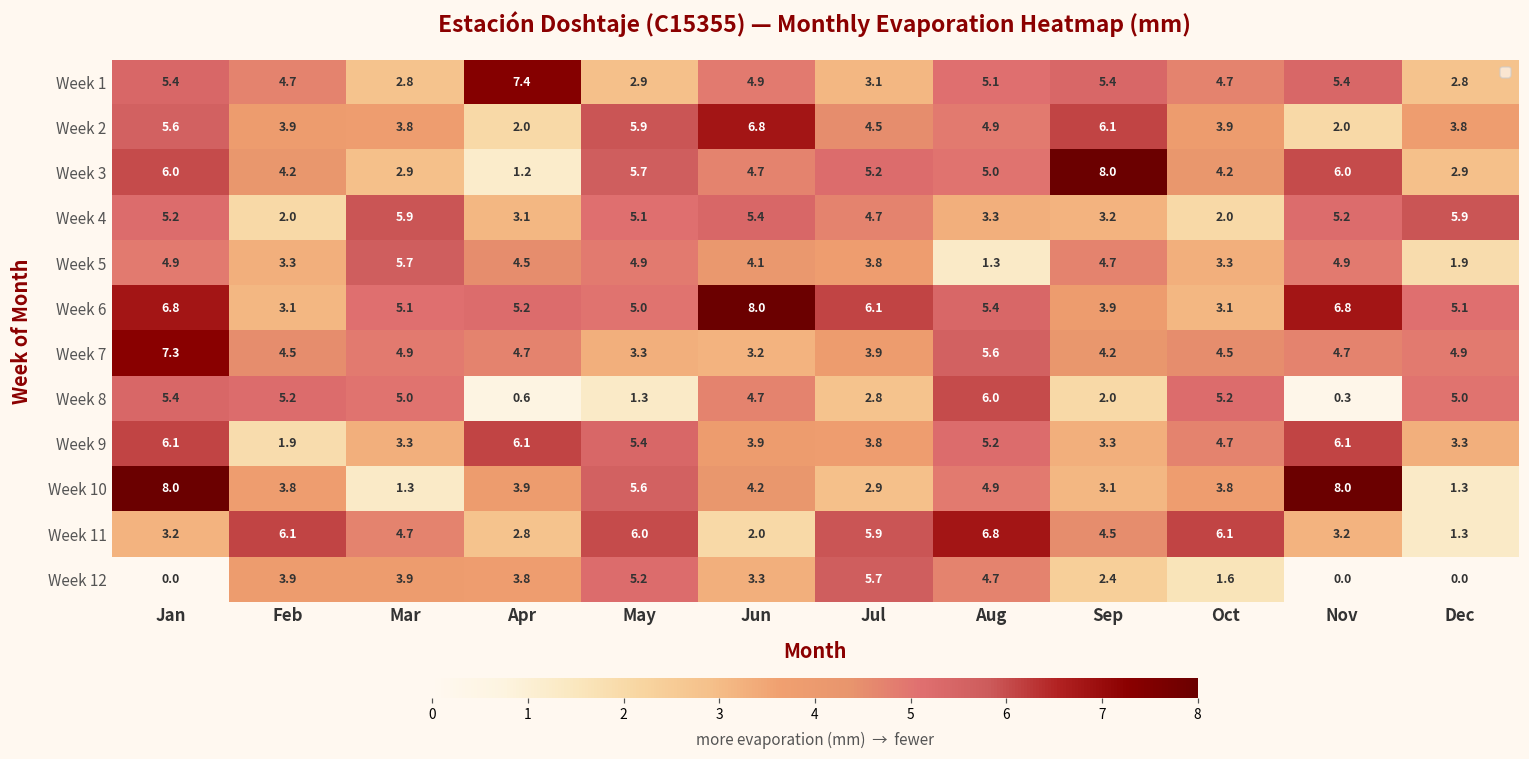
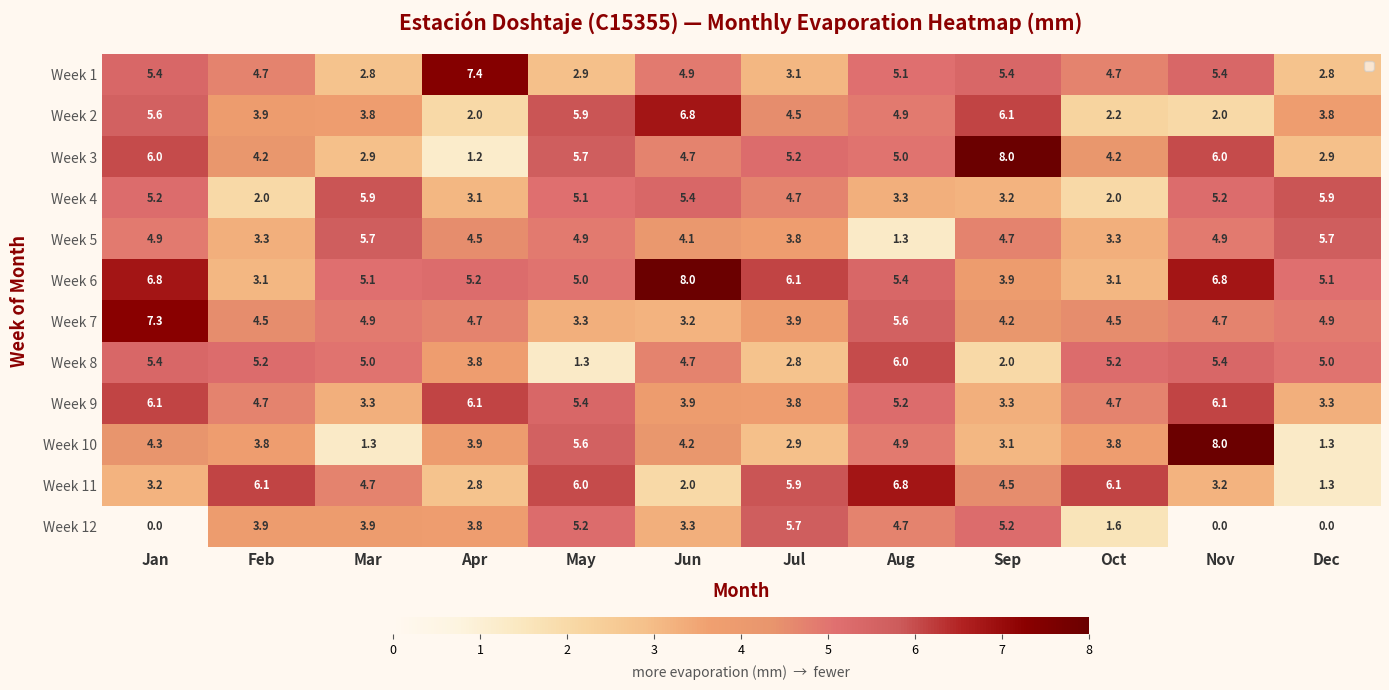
  {
    "Week 1": {
      "Jan": 5.4,
      "Feb": 4.7,
      "Mar": 2.8,
      "Apr": 7.4,
      "May": 2.9,
      "Jun": 4.9,
      "Jul": 3.1,
      "Aug": 5.1,
      "Sep": 5.4,
      "Oct": 4.7,
      "Nov": 5.4,
      "Dec": 2.8
    },
    "Week 2": {
      "Jan": 5.6,
      "Feb": 3.9,
      "Mar": 3.8,
      "Apr": 2.0,
      "May": 5.9,
      "Jun": 6.8,
      "Jul": 4.5,
      "Aug": 4.9,
      "Sep": 6.1,
-     "Oct": 3.9,
+     "Oct": 2.2,
      "Nov": 2.0,
      "Dec": 3.8
    },
    "Week 3": {
      "Jan": 6.0,
      "Feb": 4.2,
      "Mar": 2.9,
      "Apr": 1.2,
      "May": 5.7,
      "Jun": 4.7,
      "Jul": 5.2,
      "Aug": 5.0,
      "Sep": 8.0,
      "Oct": 4.2,
      "Nov": 6.0,
      "Dec": 2.9
    },
    "Week 4": {
      "Jan": 5.2,
      "Feb": 2.0,
      "Mar": 5.9,
      "Apr": 3.1,
      "May": 5.1,
      "Jun": 5.4,
      "Jul": 4.7,
      "Aug": 3.3,
      "Sep": 3.2,
      "Oct": 2.0,
      "Nov": 5.2,
      "Dec": 5.9
    },
    "Week 5": {
      "Jan": 4.9,
      "Feb": 3.3,
      "Mar": 5.7,
      "Apr": 4.5,
      "May": 4.9,
      "Jun": 4.1,
      "Jul": 3.8,
      "Aug": 1.3,
      "Sep": 4.7,
      "Oct": 3.3,
      "Nov": 4.9,
-     "Dec": 1.9
+     "Dec": 5.7
    },
    "Week 6": {
      "Jan": 6.8,
      "Feb": 3.1,
      "Mar": 5.1,
      "Apr": 5.2,
      "May": 5.0,
      "Jun": 8.0,
      "Jul": 6.1,
      "Aug": 5.4,
      "Sep": 3.9,
      "Oct": 3.1,
      "Nov": 6.8,
      "Dec": 5.1
    },
    "Week 7": {
      "Jan": 7.3,
      "Feb": 4.5,
      "Mar": 4.9,
      "Apr": 4.7,
      "May": 3.3,
      "Jun": 3.2,
      "Jul": 3.9,
      "Aug": 5.6,
      "Sep": 4.2,
      "Oct": 4.5,
      "Nov": 4.7,
      "Dec": 4.9
    },
    "Week 8": {
      "Jan": 5.4,
      "Feb": 5.2,
      "Mar": 5.0,
-     "Apr": 0.6,
+     "Apr": 3.8,
      "May": 1.3,
      "Jun": 4.7,
      "Jul": 2.8,
      "Aug": 6.0,
      "Sep": 2.0,
      "Oct": 5.2,
-     "Nov": 0.3,
+     "Nov": 5.4,
      "Dec": 5.0
    },
    "Week 9": {
      "Jan": 6.1,
-     "Feb": 1.9,
+     "Feb": 4.7,
      "Mar": 3.3,
      "Apr": 6.1,
      "May": 5.4,
      "Jun": 3.9,
      "Jul": 3.8,
      "Aug": 5.2,
      "Sep": 3.3,
      "Oct": 4.7,
      "Nov": 6.1,
      "Dec": 3.3
    },
    "Week 10": {
-     "Jan": 8.0,
+     "Jan": 4.3,
      "Feb": 3.8,
      "Mar": 1.3,
      "Apr": 3.9,
      "May": 5.6,
      "Jun": 4.2,
      "Jul": 2.9,
      "Aug": 4.9,
      "Sep": 3.1,
      "Oct": 3.8,
      "Nov": 8.0,
      "Dec": 1.3
    },
    "Week 11": {
      "Jan": 3.2,
      "Feb": 6.1,
      "Mar": 4.7,
      "Apr": 2.8,
      "May": 6.0,
      "Jun": 2.0,
      "Jul": 5.9,
      "Aug": 6.8,
      "Sep": 4.5,
      "Oct": 6.1,
      "Nov": 3.2,
      "Dec": 1.3
    },
    "Week 12": {
      "Jan": 0.0,
      "Feb": 3.9,
      "Mar": 3.9,
      "Apr": 3.8,
      "May": 5.2,
      "Jun": 3.3,
      "Jul": 5.7,
      "Aug": 4.7,
-     "Sep": 2.4,
+     "Sep": 5.2,
      "Oct": 1.6,
      "Nov": 0.0,
      "Dec": 0.0
    }
  }
